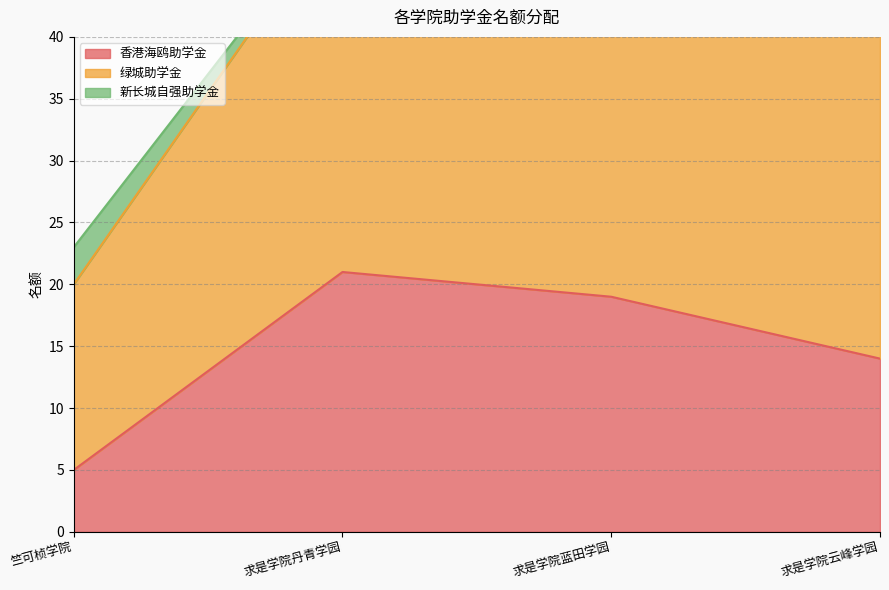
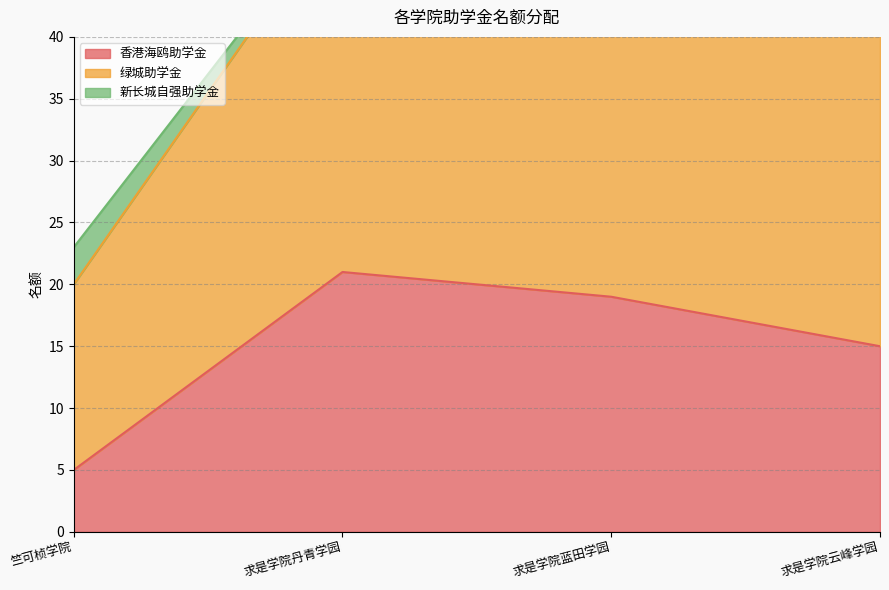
  {
    "香港海鸥助学金": {
      "竺可桢学院": 5,
      "求是学院丹青学园": 21,
      "求是学院蓝田学园": 19,
-     "求是学院云峰学园": 14
+     "求是学院云峰学园": 15
    },
    "绿城助学金": {
      "竺可桢学院": 15
    },
    "新长城自强助学金": {
      "竺可桢学院": 3
    }
  }
